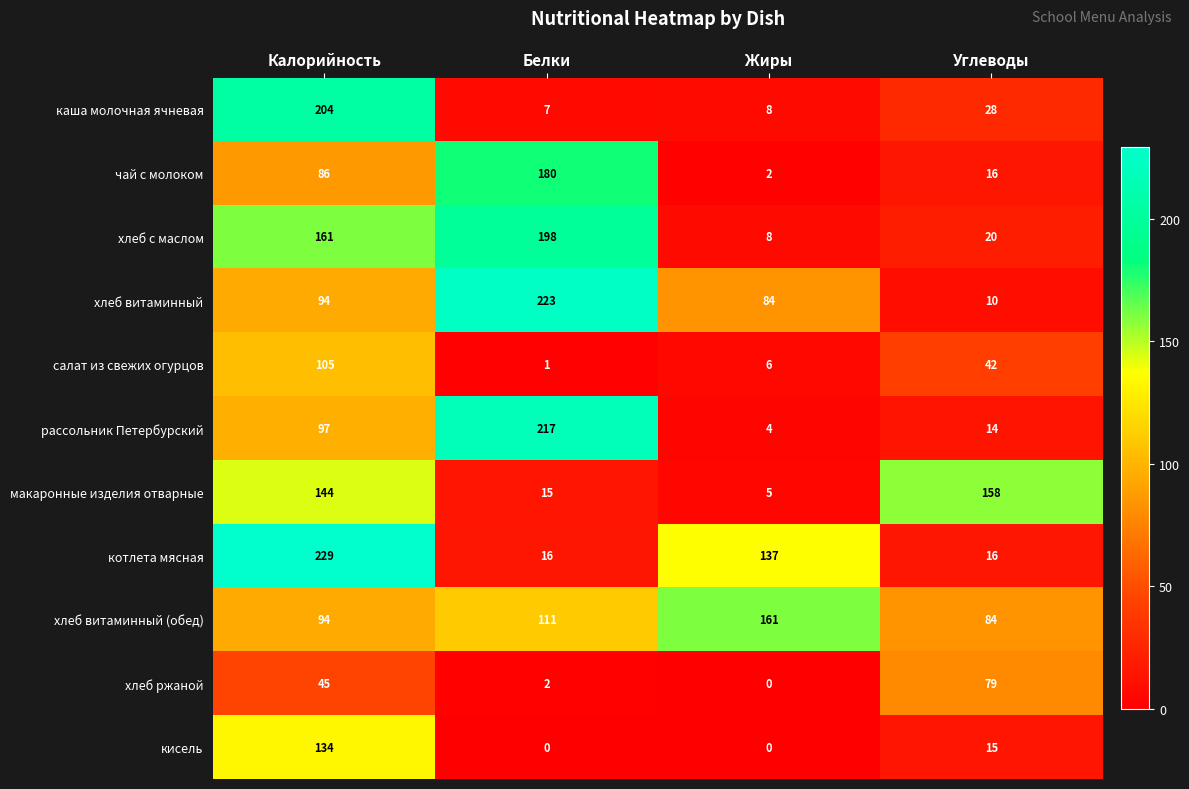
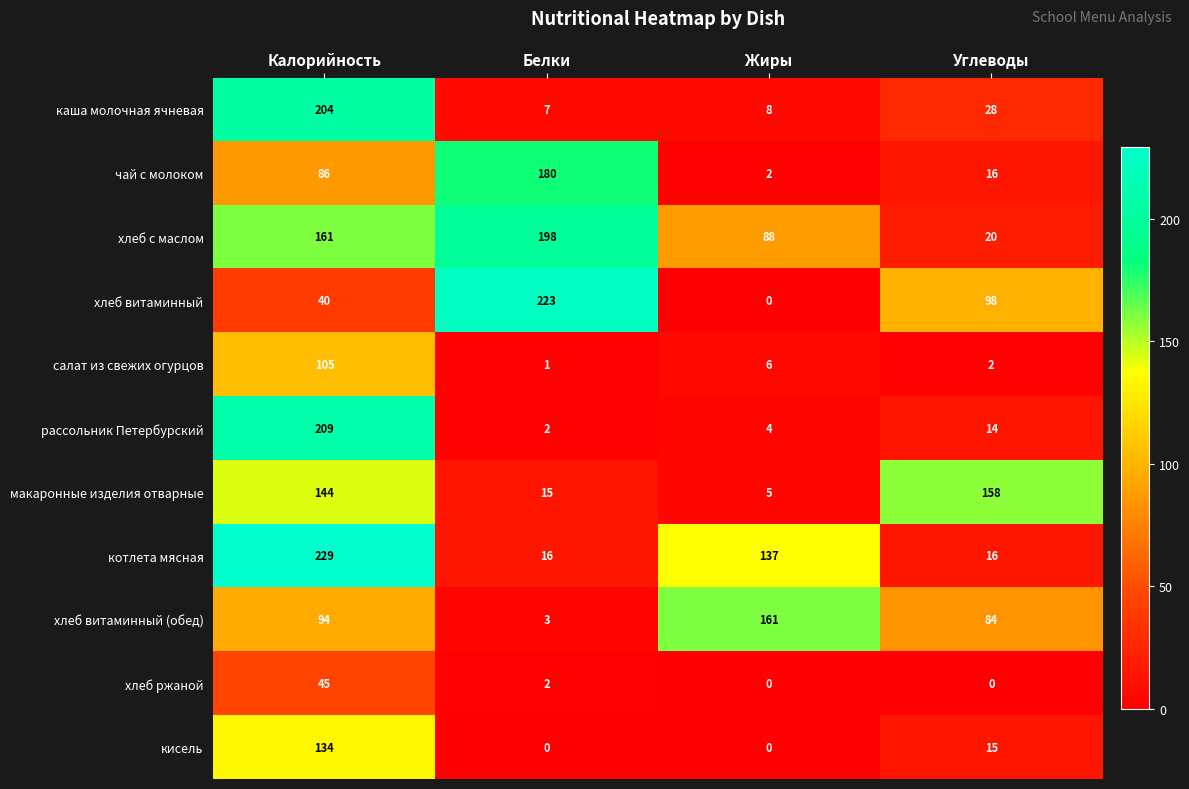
  {
    "каша молочная ячневая": {
      "Калорийность": 204,
      "Белки": 7,
      "Жиры": 8,
      "Углеводы": 28
    },
    "чай с молоком": {
      "Калорийность": 86,
      "Белки": 180,
      "Жиры": 2,
      "Углеводы": 16
    },
    "хлеб с маслом": {
      "Калорийность": 161,
      "Белки": 198,
-     "Жиры": 8,
+     "Жиры": 88,
      "Углеводы": 20
    },
    "хлеб витаминный": {
-     "Калорийность": 94,
+     "Калорийность": 40,
      "Белки": 223,
-     "Жиры": 84,
-     "Углеводы": 10
+     "Жиры": 0,
+     "Углеводы": 98
    },
    "салат из свежих огурцов": {
      "Калорийность": 105,
      "Белки": 1,
      "Жиры": 6,
-     "Углеводы": 42
+     "Углеводы": 2
    },
    "рассольник Петербурский": {
-     "Калорийность": 97,
-     "Белки": 217,
+     "Калорийность": 209,
+     "Белки": 2,
      "Жиры": 4,
      "Углеводы": 14
    },
    "макаронные изделия отварные": {
      "Калорийность": 144,
      "Белки": 15,
      "Жиры": 5,
      "Углеводы": 158
    },
    "котлета мясная": {
      "Калорийность": 229,
      "Белки": 16,
      "Жиры": 137,
      "Углеводы": 16
    },
    "хлеб витаминный (обед)": {
      "Калорийность": 94,
-     "Белки": 111,
+     "Белки": 3,
      "Жиры": 161,
      "Углеводы": 84
    },
    "хлеб ржаной": {
      "Калорийность": 45,
      "Белки": 2,
      "Жиры": 0,
-     "Углеводы": 79
+     "Углеводы": 0
    },
    "кисель": {
      "Калорийность": 134,
      "Белки": 0,
      "Жиры": 0,
      "Углеводы": 15
    }
  }
